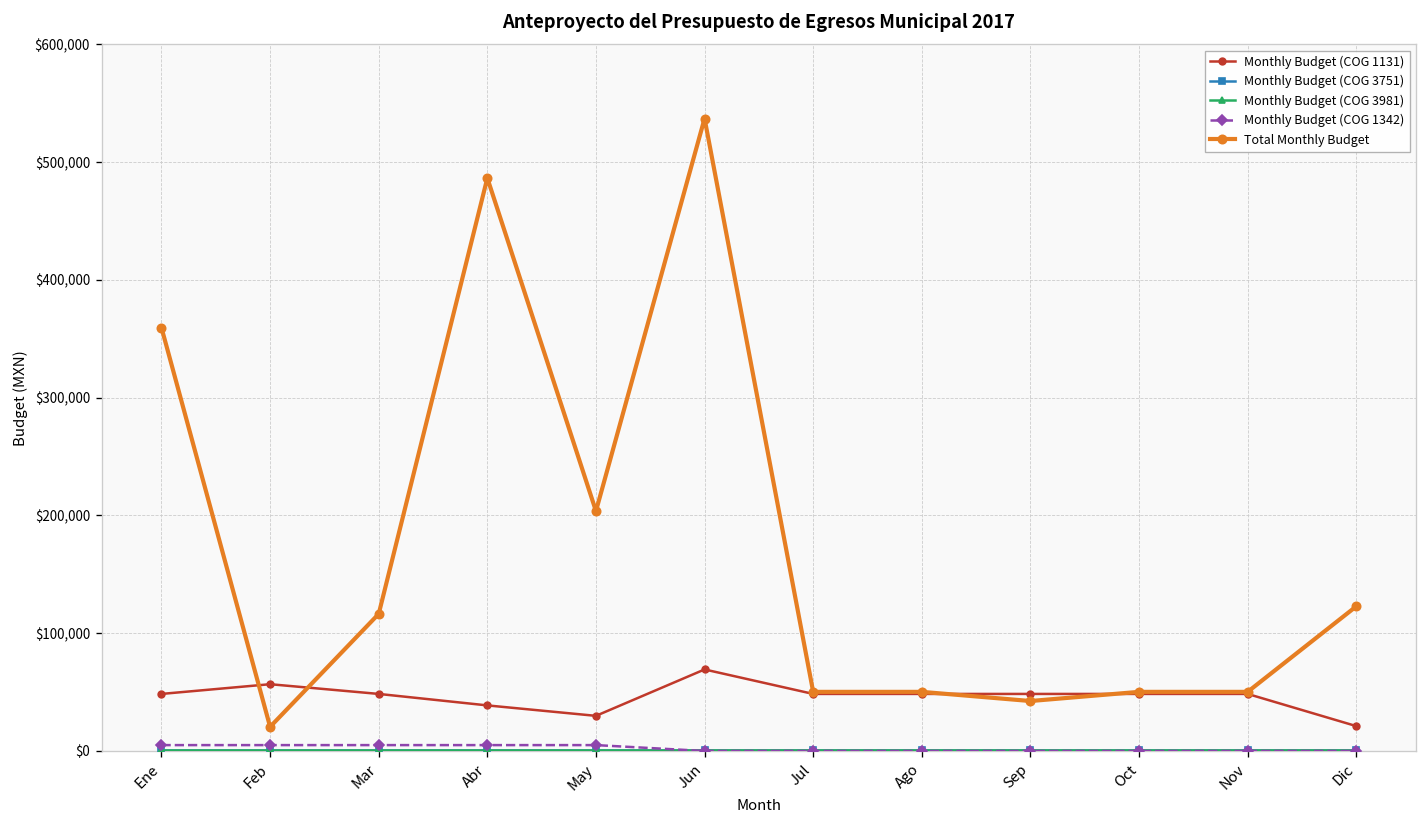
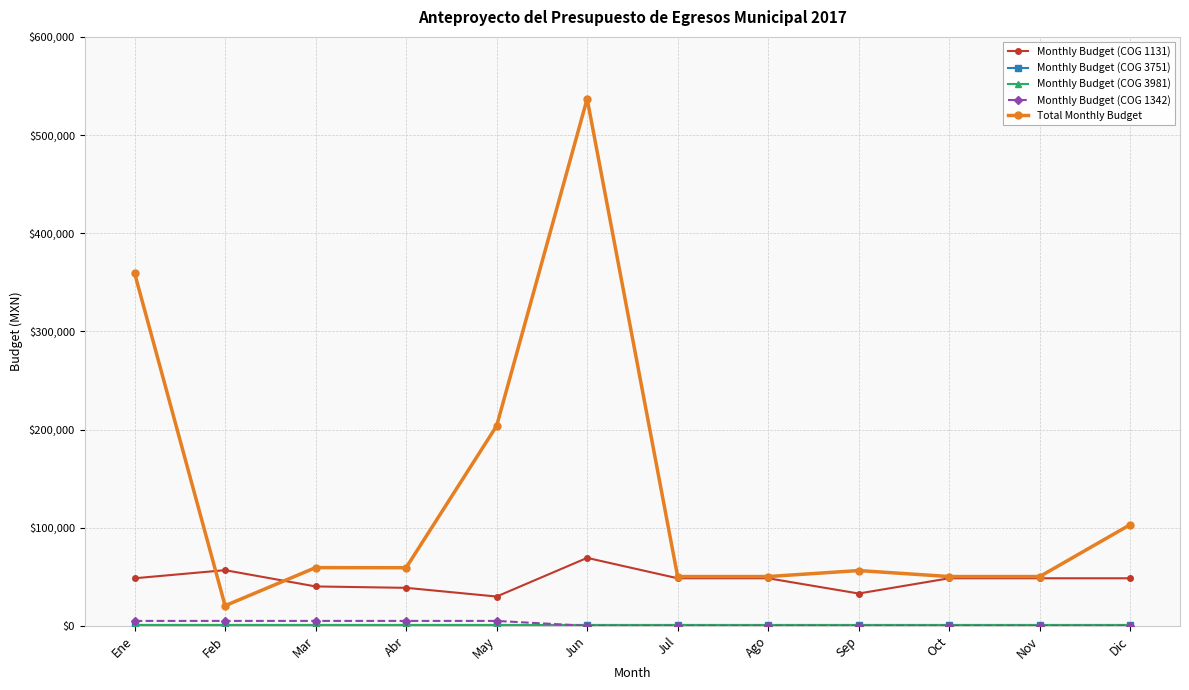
  {
    "Monthly Budget (COG 1131)": {
      "Ene": "$50,000",
      "Feb": "$60,000",
-     "Mar": "$50,000",
+     "Mar": "$40,000",
      "Abr": "$40,000",
      "May": "$30,000",
      "Jun": "$70,000",
-     "Sep": "$50,000",
-     "Dic": "$20,000"
+     "Sep": "$30,000",
+     "Dic": "$50,000"
    },
    "Monthly Budget (COG 3981)": {
      "Ene": "$0",
      "Feb": "$0",
      "Mar": "$0",
      "Abr": "$0",
      "May": "$0"
    },
    "Monthly Budget (COG 1342)": {
      "Ene": "$10,000",
      "Feb": "$10,000",
      "Mar": "$10,000",
      "Abr": "$10,000",
      "May": "$10,000"
    },
    "Total Monthly Budget": {
      "Ene": "$360,000",
      "Feb": "$20,000",
-     "Mar": "$120,000",
-     "Abr": "$490,000",
+     "Mar": "$60,000",
+     "Abr": "$60,000",
      "May": "$200,000",
      "Jun": "$540,000",
-     "Sep": "$40,000",
-     "Dic": "$120,000"
+     "Sep": "$60,000",
+     "Dic": "$100,000"
    }
  }
